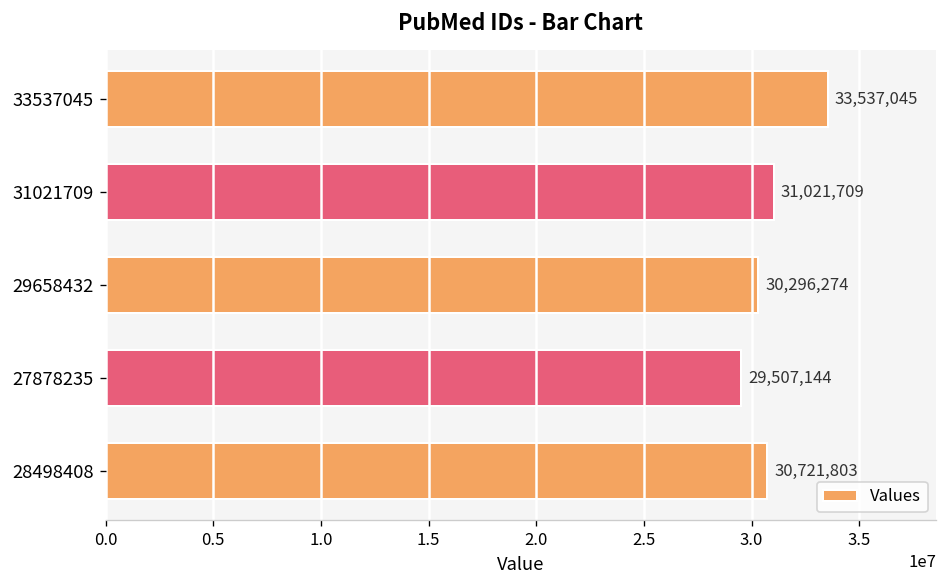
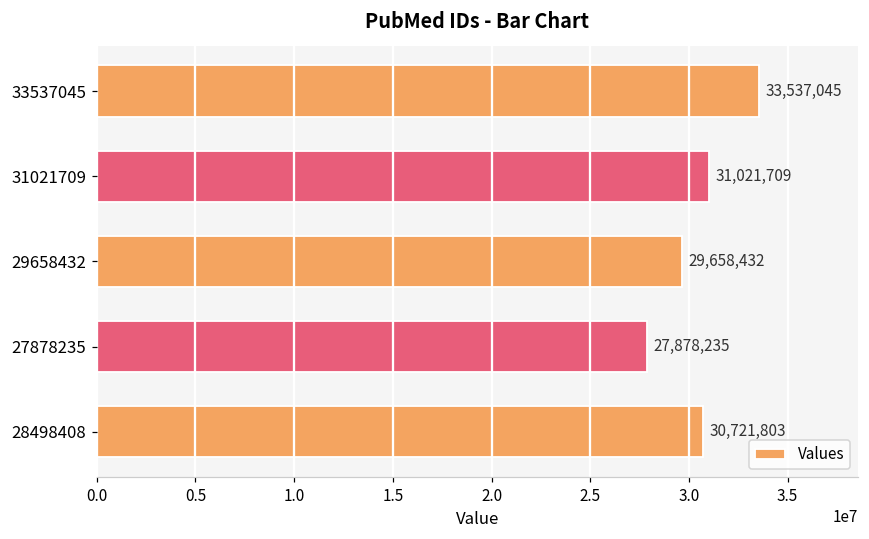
  {
    "33537045": "33,537,045",
    "31021709": "31,021,709",
-   "29658432": "30,296,274",
-   "27878235": "29,507,144",
+   "29658432": "29,658,432",
+   "27878235": "27,878,235",
    "28498408": "30,721,803"
  }
